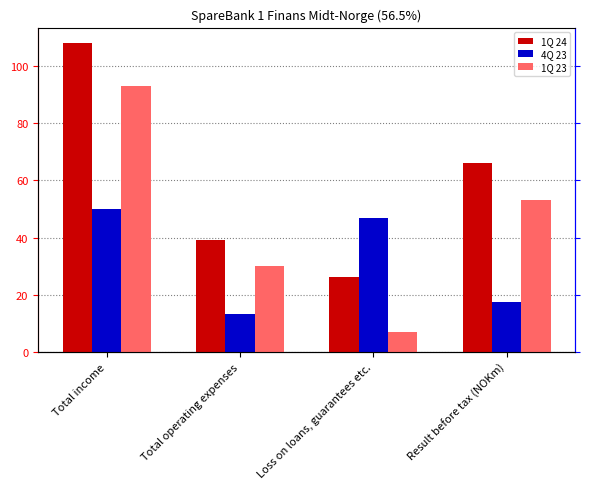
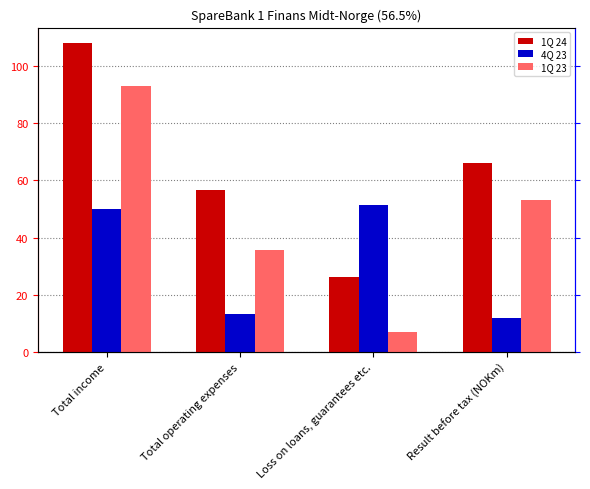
  {
    "1Q 24": {
      "Total income": 108,
-     "Total operating expenses": 39,
+     "Total operating expenses": 57,
      "Loss on loans, guarantees etc.": 26,
      "Result before tax (NOKm)": 66
    },
    "4Q 23": {
      "Total income": 50,
      "Total operating expenses": 13,
-     "Loss on loans, guarantees etc.": 47,
-     "Result before tax (NOKm)": 18
+     "Loss on loans, guarantees etc.": 51,
+     "Result before tax (NOKm)": 12
    },
    "1Q 23": {
      "Total income": 93,
-     "Total operating expenses": 30,
+     "Total operating expenses": 36,
      "Loss on loans, guarantees etc.": 7,
      "Result before tax (NOKm)": 53
    }
  }
